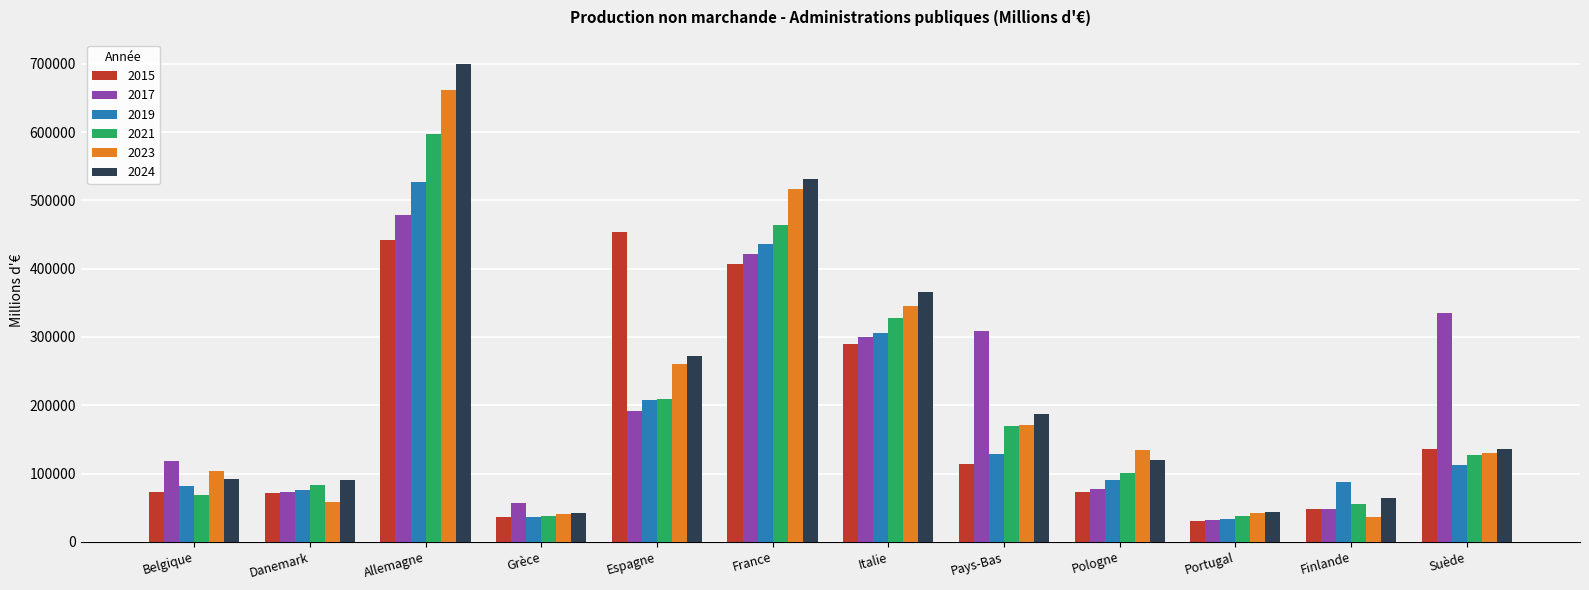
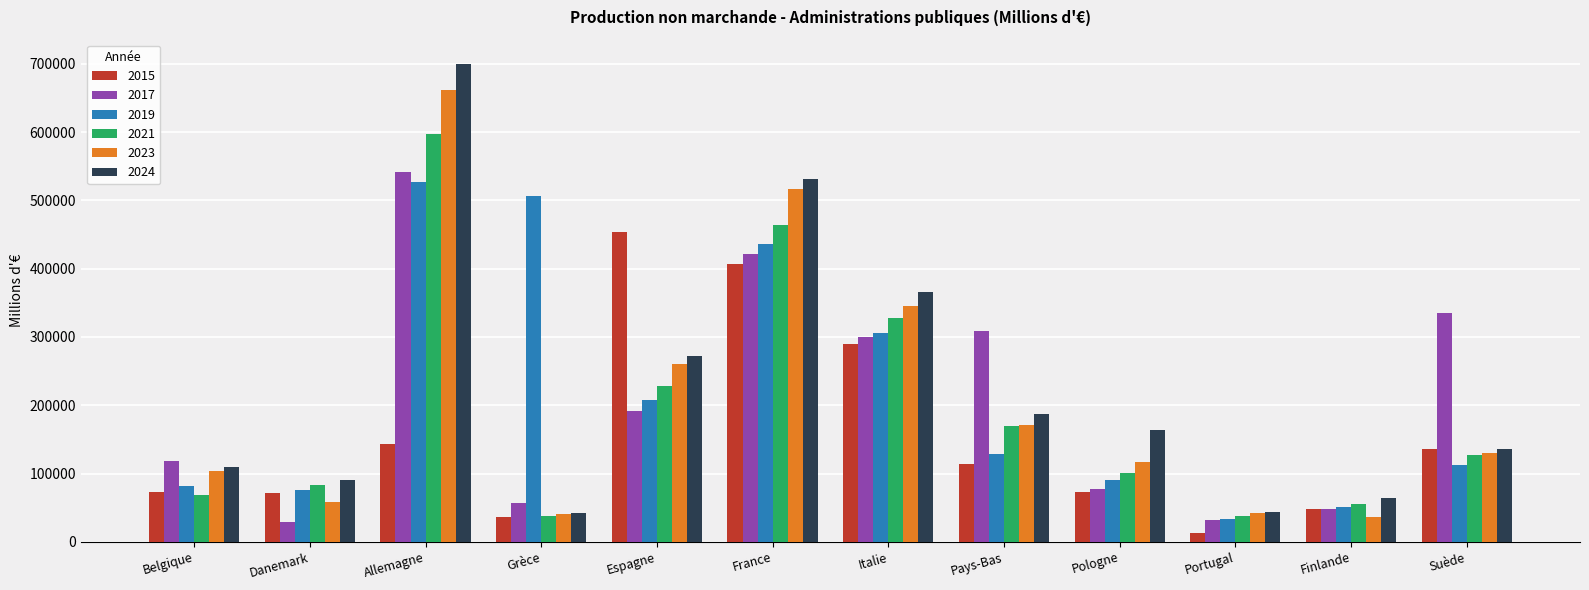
  {
    "2015": {
      "Belgique": 70000,
      "Danemark": 70000,
-     "Allemagne": 440000,
+     "Allemagne": 140000,
      "Grèce": 40000,
      "Espagne": 450000,
      "France": 410000,
      "Italie": 290000,
      "Pays-Bas": 110000,
      "Pologne": 70000,
-     "Portugal": 30000,
+     "Portugal": 10000,
      "Finlande": 50000,
      "Suède": 140000
    },
    "2017": {
      "Belgique": 120000,
-     "Danemark": 70000,
-     "Allemagne": 480000,
+     "Danemark": 30000,
+     "Allemagne": 540000,
      "Grèce": 60000,
      "Espagne": 190000,
      "France": 420000,
      "Italie": 300000,
      "Pays-Bas": 310000,
      "Pologne": 80000,
      "Portugal": 30000,
      "Finlande": 50000,
      "Suède": 330000
    },
    "2019": {
      "Belgique": 80000,
      "Danemark": 80000,
      "Allemagne": 530000,
-     "Grèce": 40000,
+     "Grèce": 510000,
      "Espagne": 210000,
      "France": 440000,
      "Italie": 310000,
      "Pays-Bas": 130000,
      "Pologne": 90000,
      "Portugal": 30000,
-     "Finlande": 90000,
+     "Finlande": 50000,
      "Suède": 110000
    },
    "2021": {
      "Belgique": 70000,
      "Danemark": 80000,
      "Allemagne": 600000,
      "Grèce": 40000,
-     "Espagne": 210000,
+     "Espagne": 230000,
      "France": 460000,
      "Italie": 330000,
      "Pays-Bas": 170000,
      "Pologne": 100000,
      "Portugal": 40000,
      "Finlande": 60000,
      "Suède": 130000
    },
    "2023": {
      "Belgique": 100000,
      "Danemark": 60000,
      "Allemagne": 660000,
      "Grèce": 40000,
      "Espagne": 260000,
      "France": 520000,
      "Italie": 350000,
      "Pays-Bas": 170000,
-     "Pologne": 130000,
+     "Pologne": 120000,
      "Portugal": 40000,
      "Finlande": 40000,
      "Suède": 130000
    },
    "2024": {
-     "Belgique": 90000,
+     "Belgique": 110000,
      "Danemark": 90000,
      "Allemagne": 700000,
      "Grèce": 40000,
      "Espagne": 270000,
      "France": 530000,
      "Italie": 370000,
      "Pays-Bas": 190000,
-     "Pologne": 120000,
+     "Pologne": 160000,
      "Portugal": 40000,
      "Finlande": 60000,
      "Suède": 140000
    }
  }
